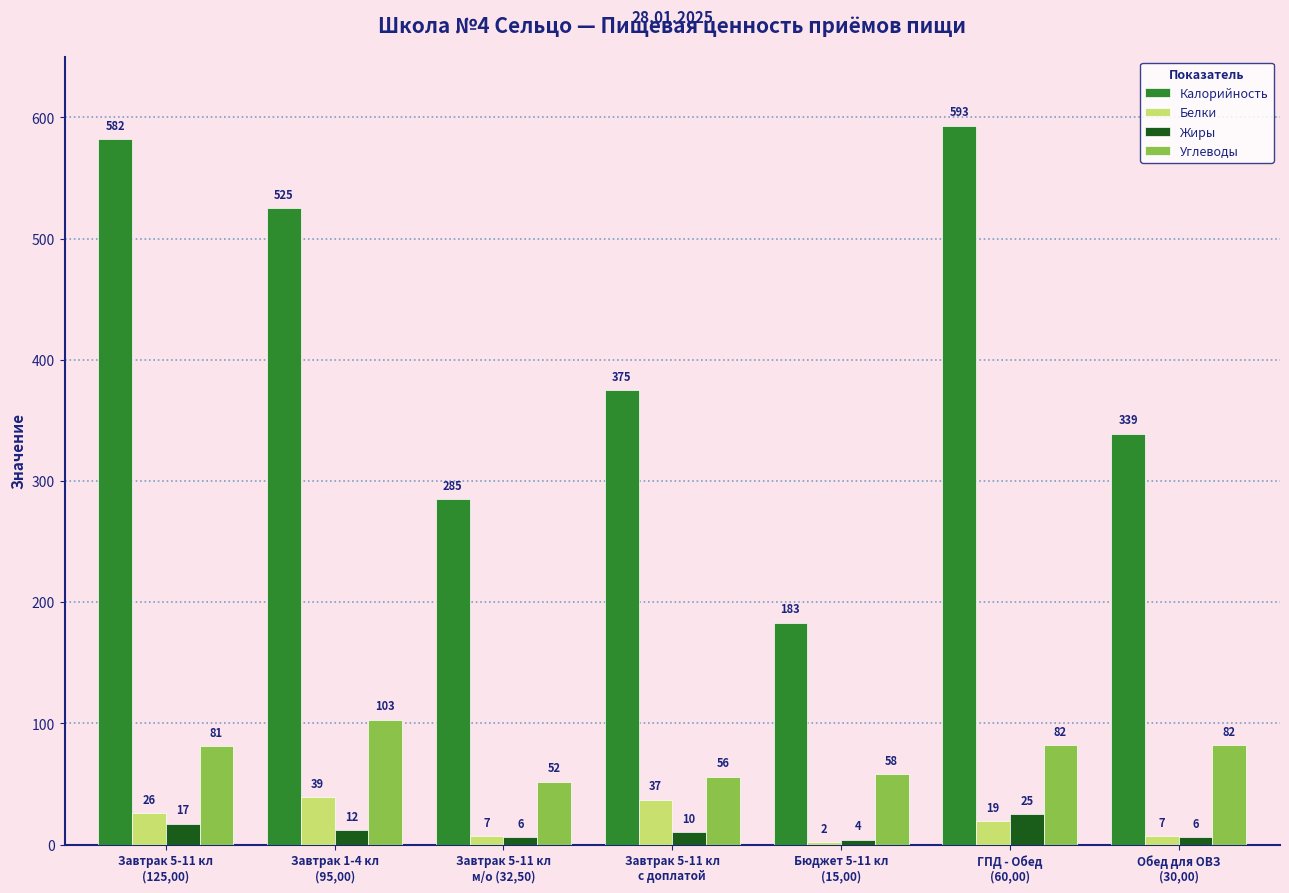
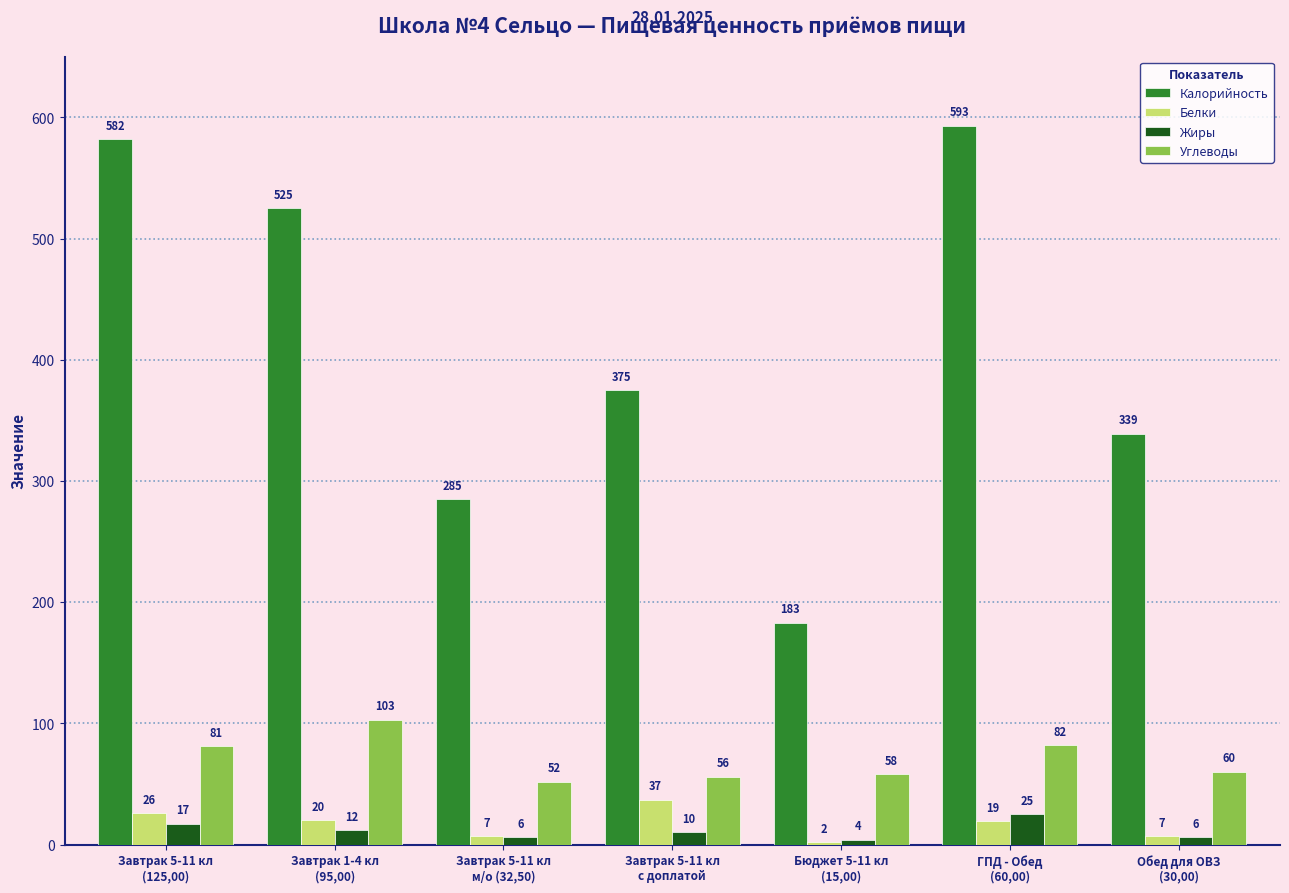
  {
    "Белки": {
      "Завтрак 5-11 кл (125,00)": 26,
-     "Завтрак 1-4 кл (95,00)": 39,
+     "Завтрак 1-4 кл (95,00)": 20,
      "Завтрак 5-11 кл м/о (32,50)": 7,
      "Завтрак 5-11 кл с доплатой": 37,
      "Бюджет 5-11 кл (15,00)": 2,
      "ГПД - Обед (60,00)": 19,
      "Обед для ОВЗ (30,00)": 7
    },
    "Углеводы": {
      "Завтрак 5-11 кл (125,00)": 81,
      "Завтрак 1-4 кл (95,00)": 103,
      "Завтрак 5-11 кл м/о (32,50)": 52,
      "Завтрак 5-11 кл с доплатой": 56,
      "Бюджет 5-11 кл (15,00)": 58,
      "ГПД - Обед (60,00)": 82,
-     "Обед для ОВЗ (30,00)": 82
+     "Обед для ОВЗ (30,00)": 60
    }
  }
